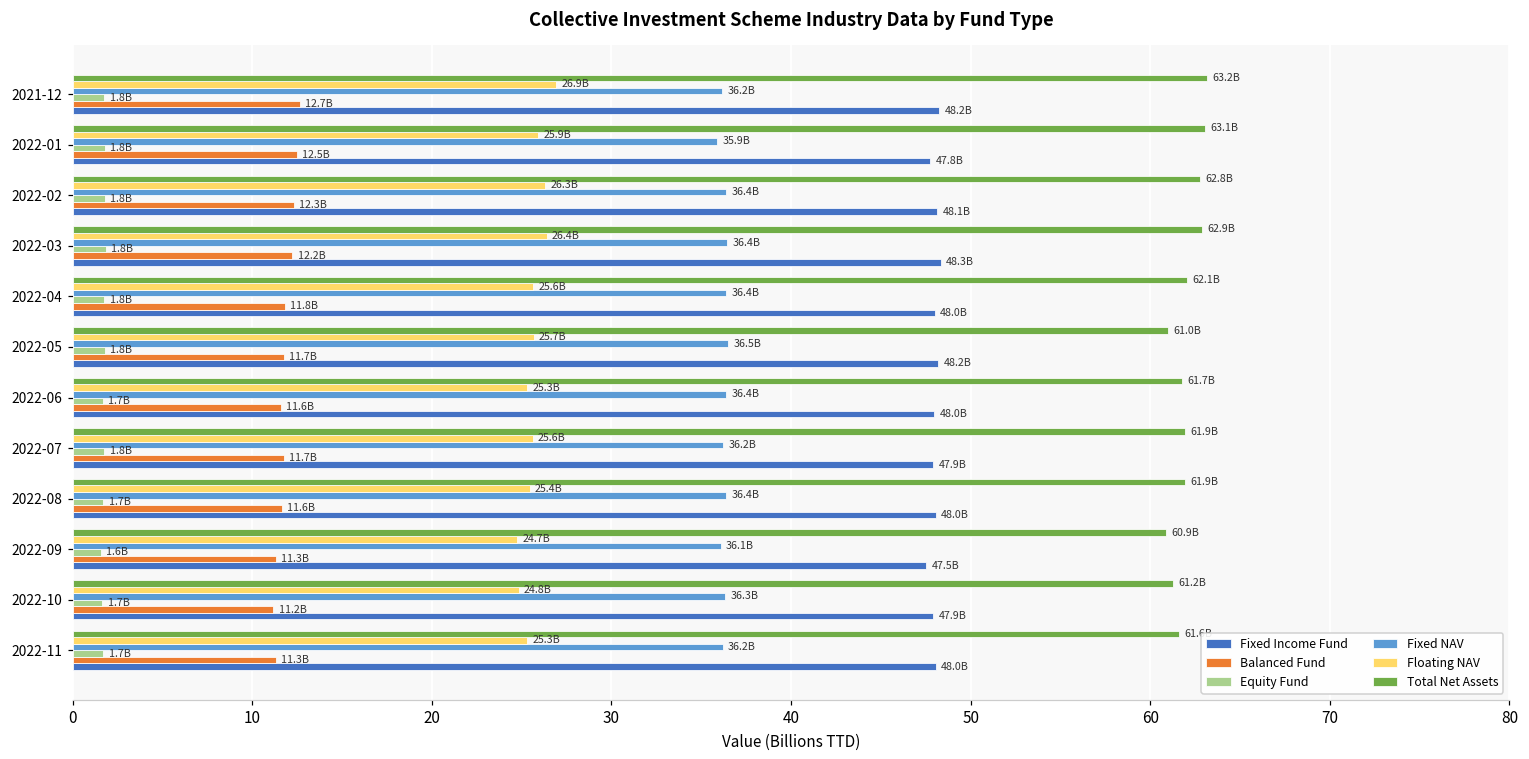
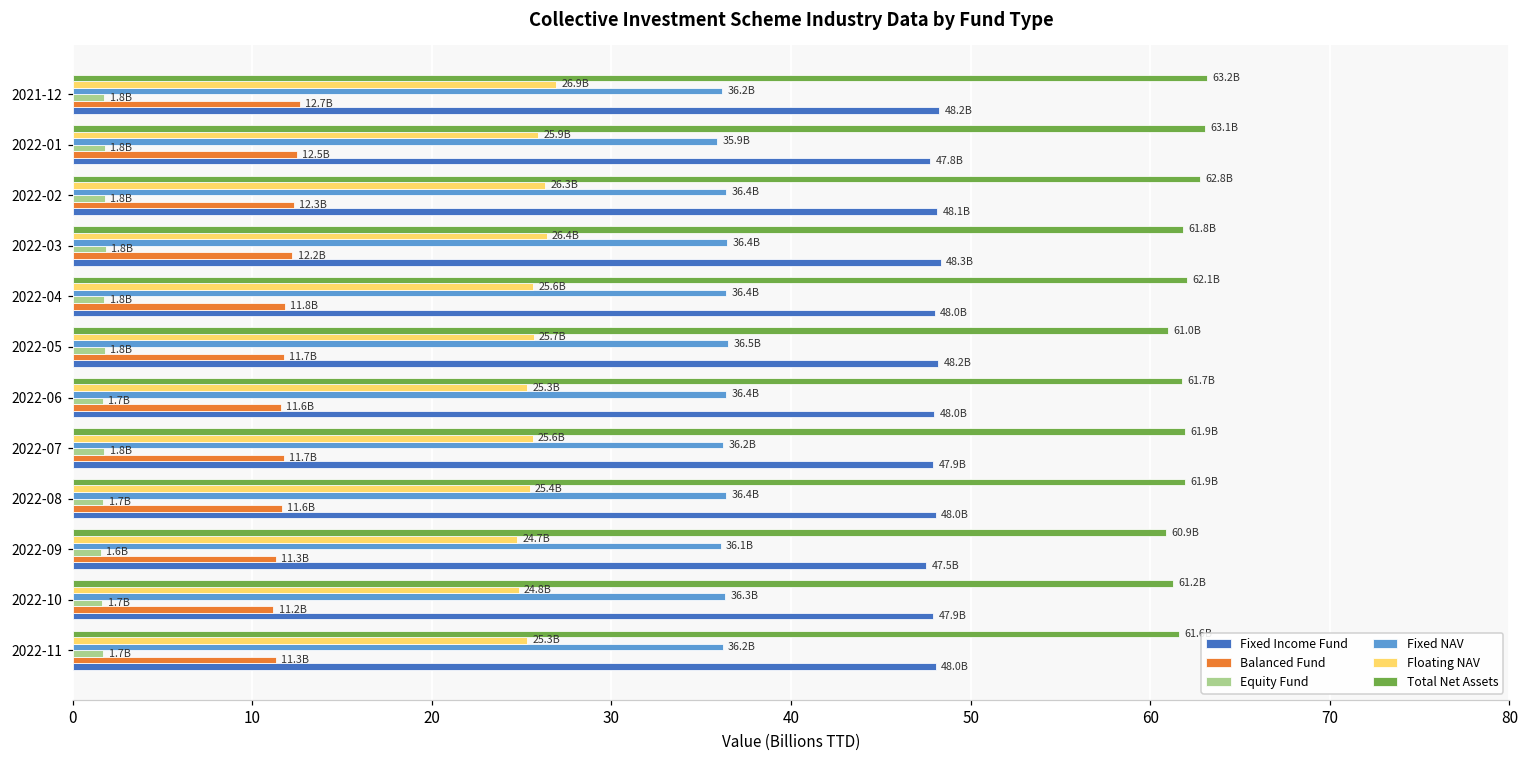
  {
    "Balanced Fund": {
      "2021-12": "12.7B",
      "2022-01": "12.5B",
      "2022-02": "12.3B",
      "2022-03": "12.2B",
      "2022-04": "11.8B",
      "2022-05": "11.7B",
      "2022-06": "11.6B",
      "2022-07": "11.7B",
      "2022-08": "11.6B",
      "2022-09": "11.3B",
      "2022-10": "11.2B",
      "2022-11": "11.3B"
    },
    "Equity Fund": {
      "2021-12": "1.8B",
      "2022-01": "1.8B",
      "2022-02": "1.8B",
      "2022-03": "1.8B",
      "2022-04": "1.8B",
      "2022-05": "1.8B",
      "2022-06": "1.7B",
      "2022-07": "1.8B",
      "2022-08": "1.7B",
      "2022-09": "1.6B",
      "2022-10": "1.7B",
      "2022-11": "1.7B"
    },
    "Floating NAV": {
      "2021-12": "26.9B",
      "2022-01": "25.9B",
      "2022-02": "26.3B",
      "2022-03": "26.4B",
      "2022-04": "25.6B",
      "2022-05": "25.7B",
      "2022-06": "25.3B",
      "2022-07": "25.6B",
      "2022-08": "25.4B",
      "2022-09": "24.7B",
      "2022-10": "24.8B",
      "2022-11": "25.3B"
    },
    "Total Net Assets": {
      "2021-12": "63.2B",
      "2022-01": "63.1B",
      "2022-02": "62.8B",
-     "2022-03": "62.9B",
+     "2022-03": "61.8B",
      "2022-04": "62.1B",
      "2022-05": "61.0B",
      "2022-06": "61.7B",
      "2022-07": "61.9B",
      "2022-08": "61.9B",
      "2022-09": "60.9B",
      "2022-10": "61.2B"
    }
  }
